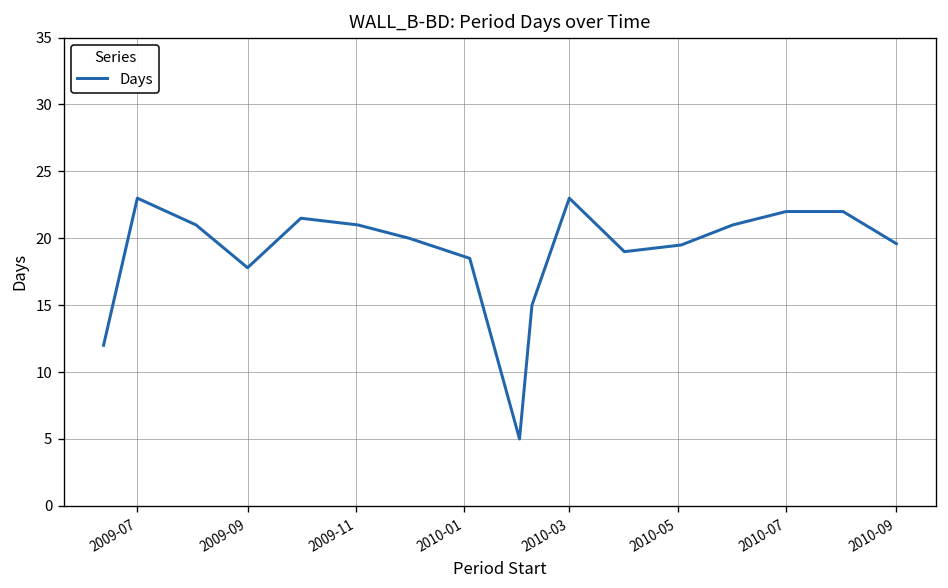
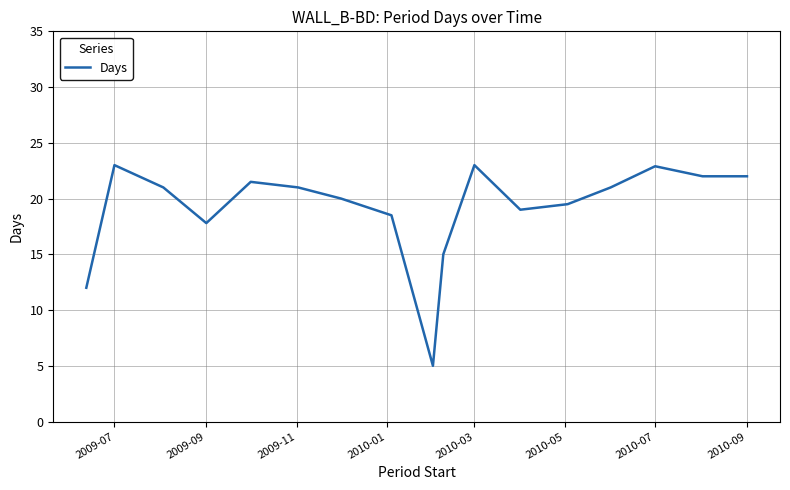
  {
    "2009-07": 23.0,
    "2009-09": 17.8,
    "2010-03": 23.0,
-   "2010-07": 22.0,
-   "2010-09": 19.6
+   "2010-07": 22.9,
+   "2010-09": 22.0
  }
